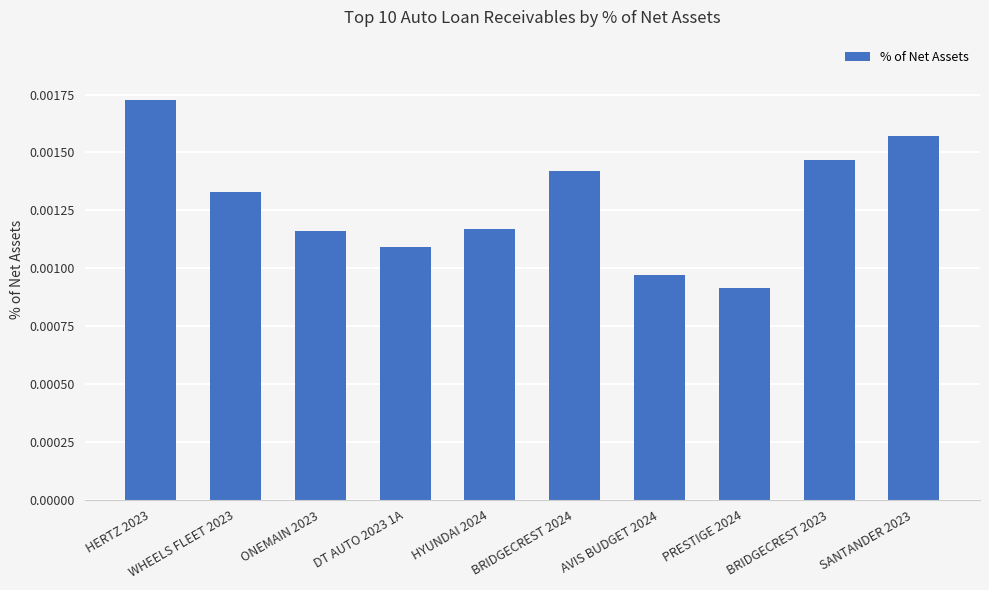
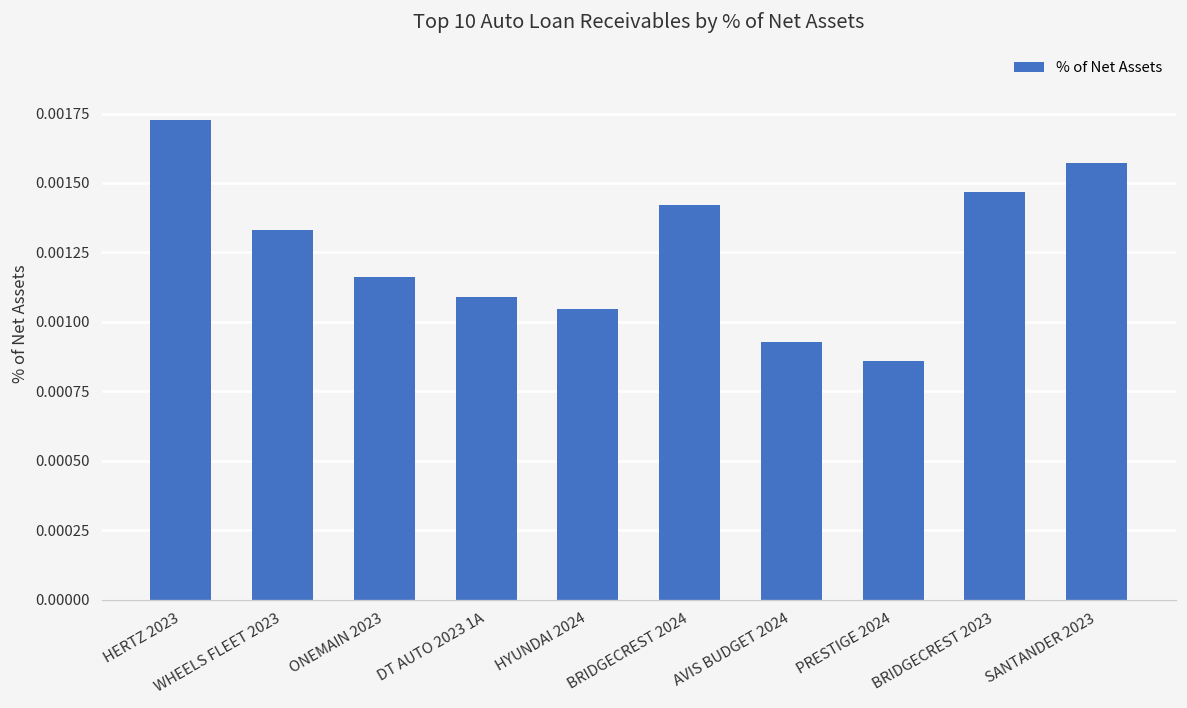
  {
    "HERTZ 2023": 0.00173,
    "WHEELS FLEET 2023": 0.00133,
    "ONEMAIN 2023": 0.00116,
    "DT AUTO 2023 1A": 0.00109,
-   "HYUNDAI 2024": 0.00117,
+   "HYUNDAI 2024": 0.00105,
    "BRIDGECREST 2024": 0.00142,
-   "AVIS BUDGET 2024": 0.00097,
-   "PRESTIGE 2024": 0.00092,
+   "AVIS BUDGET 2024": 0.00093,
+   "PRESTIGE 2024": 0.00086,
    "BRIDGECREST 2023": 0.00147,
    "SANTANDER 2023": 0.00157
  }
